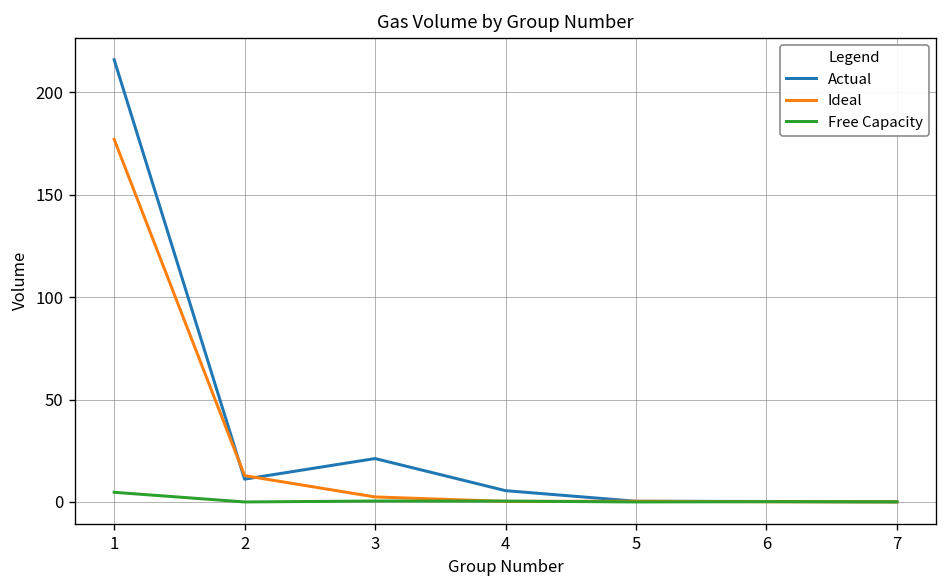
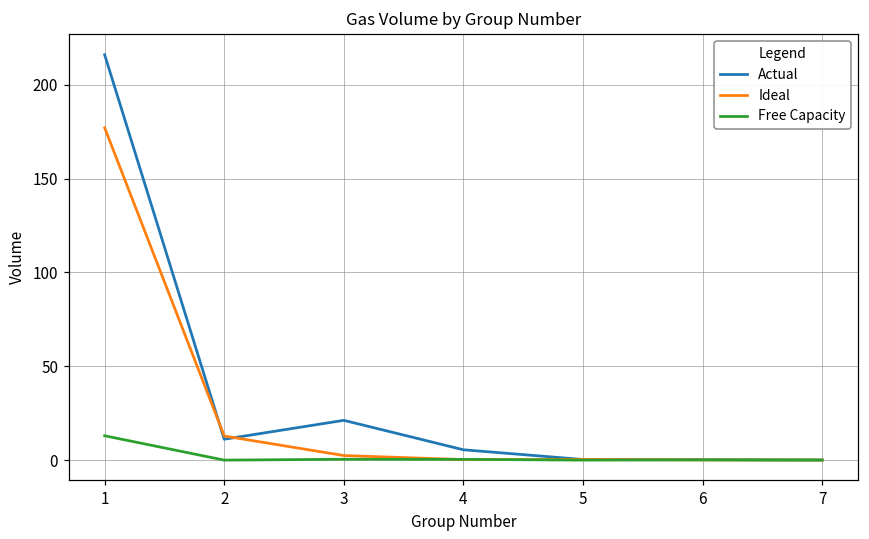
  {
    "Actual": {
      "1": 216,
      "2": 11,
      "3": 21,
      "4": 6
    },
    "Ideal": {
      "1": 177,
      "2": 13,
      "3": 2
    },
    "Free Capacity": {
-     "1": 5,
+     "1": 13,
      "2": 0,
      "3": 0
    }
  }
